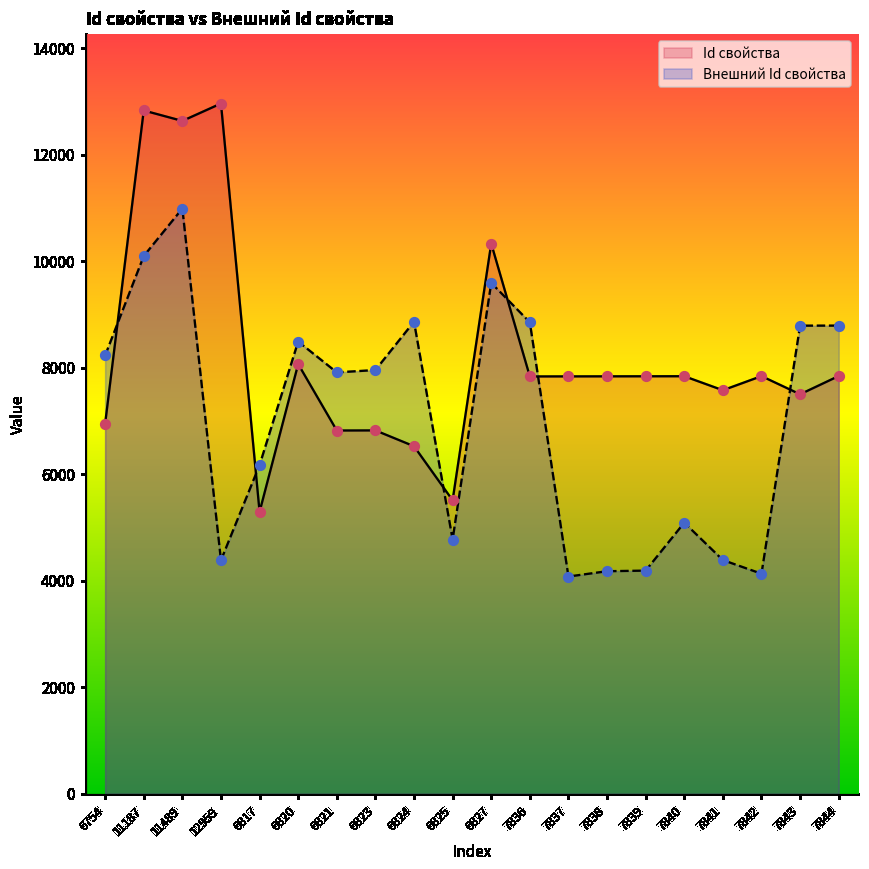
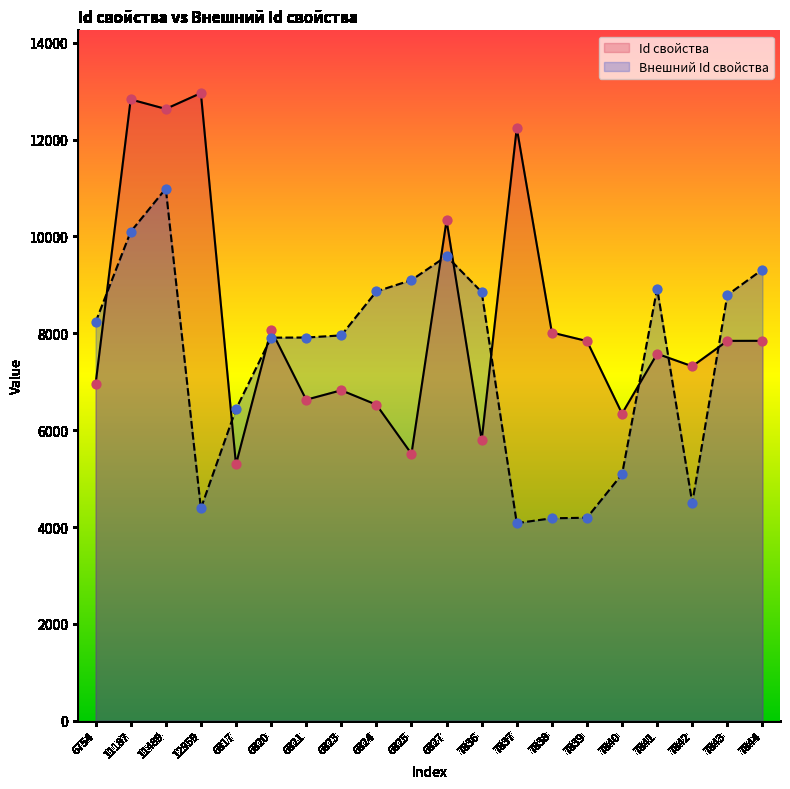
  {
    "Id свойства": {
      "6754": 7000,
      "11187": 12800,
      "11489": 12600,
      "12959": 13000,
      "6817": 5300,
      "6820": 8100,
-     "6821": 6800,
+     "6821": 6600,
      "6823": 6800,
      "6824": 6500,
      "6825": 5500,
      "6827": 10300,
-     "7836": 7800,
-     "7837": 7800,
-     "7838": 7800,
+     "7836": 5800,
+     "7837": 12200,
+     "7838": 8000,
      "7839": 7800,
-     "7840": 7800,
+     "7840": 6300,
      "7841": 7600,
-     "7842": 7800,
-     "7843": 7500,
+     "7842": 7300,
+     "7843": 7800,
      "7844": 7800
    },
    "Внешний Id свойства": {
      "6754": 8200,
      "11187": 10100,
      "11489": 11000,
      "12959": 4400,
-     "6817": 6200,
-     "6820": 8500,
+     "6817": 6400,
+     "6820": 7900,
      "6821": 7900,
      "6823": 8000,
      "6824": 8900,
-     "6825": 4800,
+     "6825": 9100,
      "6827": 9600,
      "7836": 8900,
      "7837": 4100,
      "7838": 4200,
      "7839": 4200,
      "7840": 5100,
-     "7841": 4400,
-     "7842": 4100,
+     "7841": 8900,
+     "7842": 4500,
      "7843": 8800,
-     "7844": 8800
+     "7844": 9300
    }
  }
